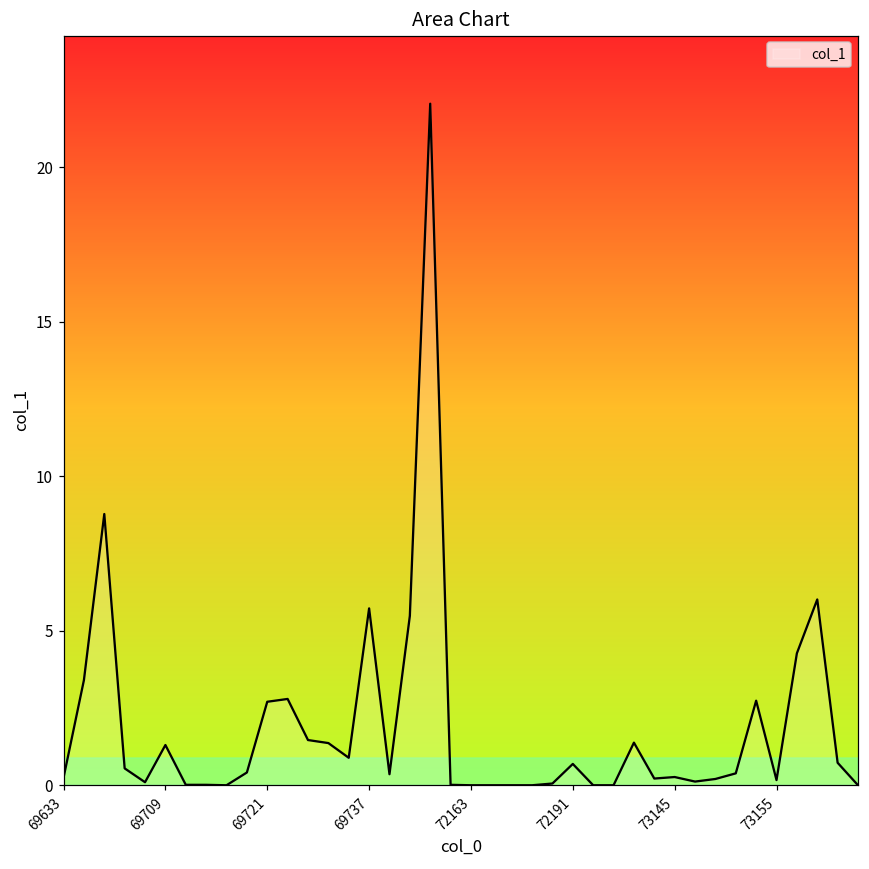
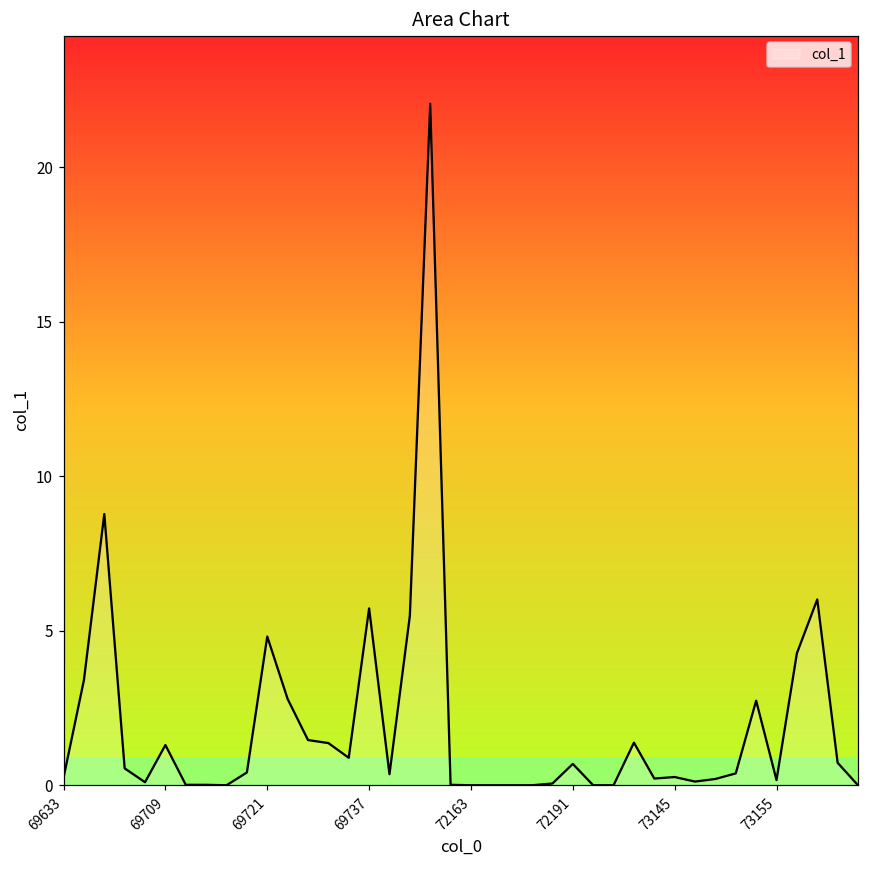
  {
    "69709": 1.3,
-   "69721": 2.7,
+   "69721": 4.8,
    "69737": 5.7
  }
